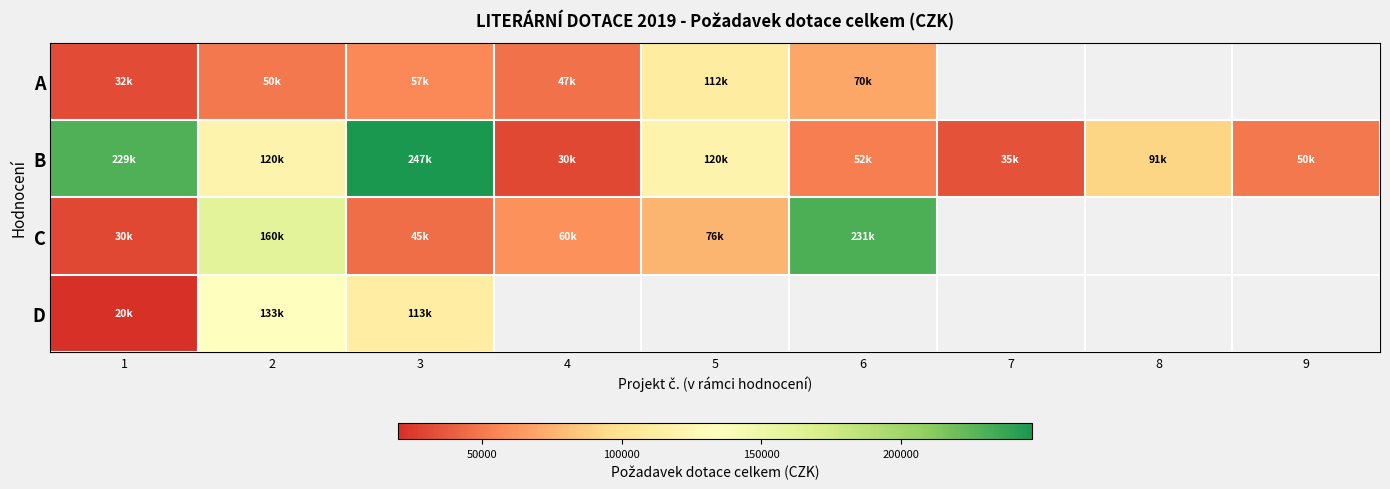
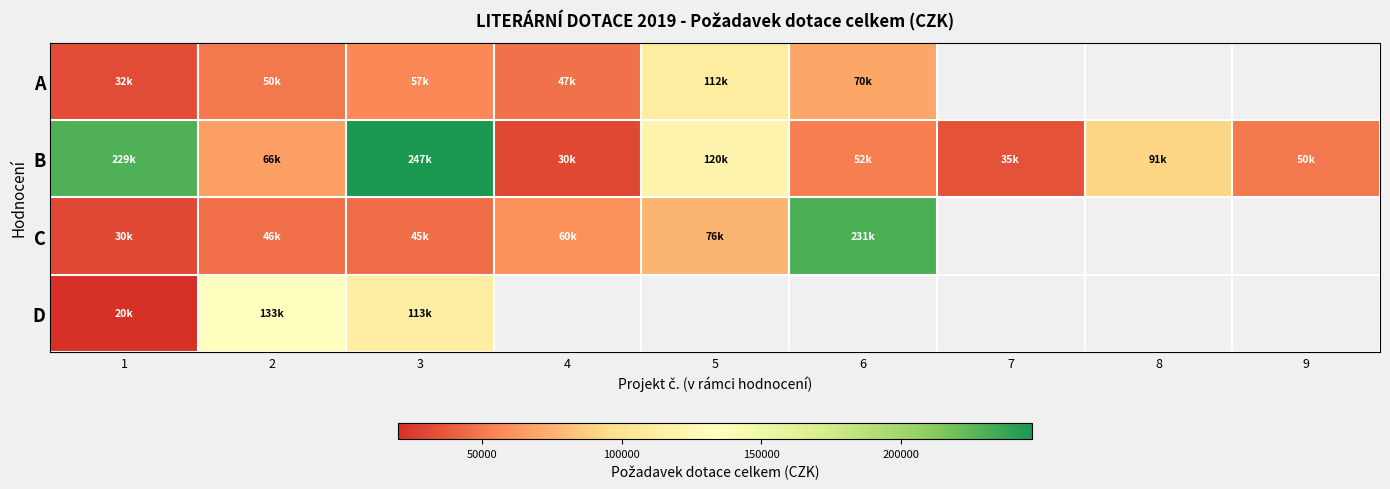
  {
    "A": {
      "1": "32k",
      "2": "50k",
      "3": "57k",
      "4": "47k",
      "5": "112k",
      "6": "70k"
    },
    "B": {
      "1": "229k",
-     "2": "120k",
+     "2": "66k",
      "3": "247k",
      "4": "30k",
      "5": "120k",
      "6": "52k",
      "7": "35k",
      "8": "91k",
      "9": "50k"
    },
    "C": {
      "1": "30k",
-     "2": "160k",
+     "2": "46k",
      "3": "45k",
      "4": "60k",
      "5": "76k",
      "6": "231k"
    },
    "D": {
      "1": "20k",
      "2": "133k",
      "3": "113k"
    }
  }
